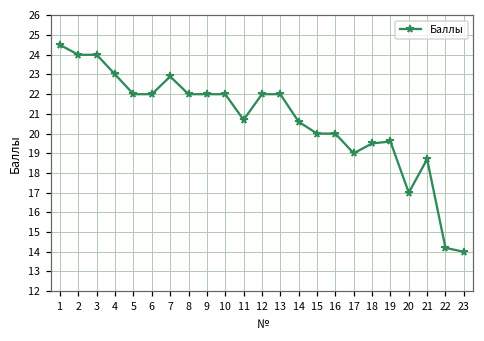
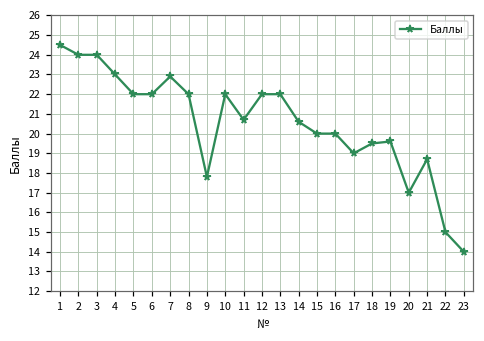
  {
    "1": 24.5,
    "2": 24.0,
    "3": 24.0,
    "4": 23.0,
    "5": 22.0,
    "6": 22.0,
    "7": 22.9,
    "8": 22.0,
-   "9": 22.0,
+   "9": 17.8,
    "10": 22.0,
    "11": 20.7,
    "12": 22.0,
    "13": 22.0,
    "14": 20.6,
    "15": 20.0,
    "16": 20.0,
    "17": 19.0,
    "18": 19.5,
    "19": 19.6,
    "20": 17.0,
    "21": 18.7,
-   "22": 14.2,
+   "22": 15.0,
    "23": 14.0
  }
